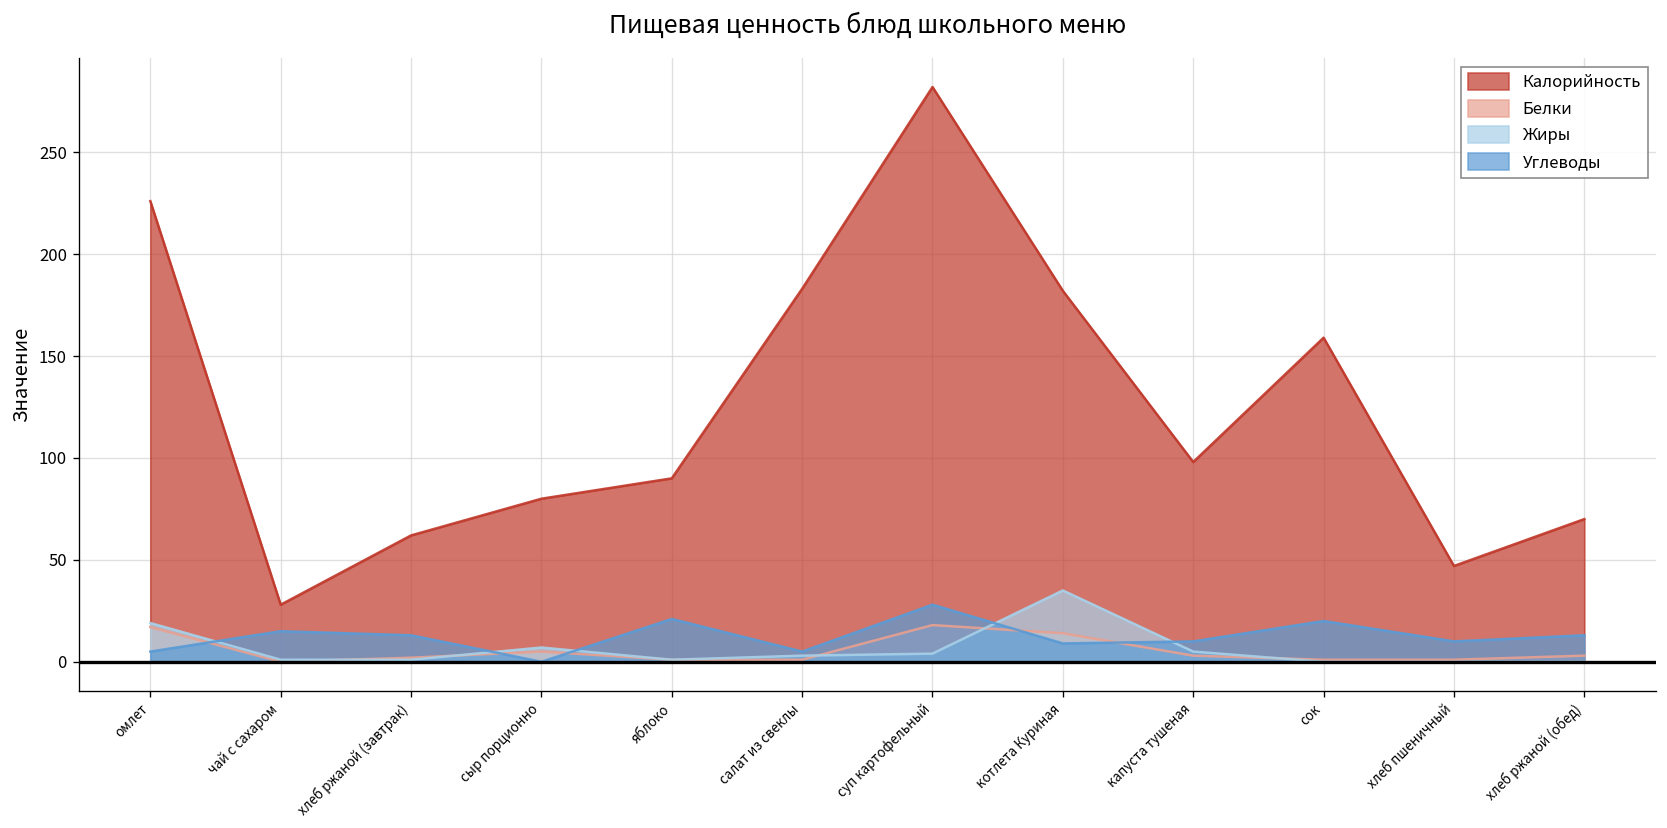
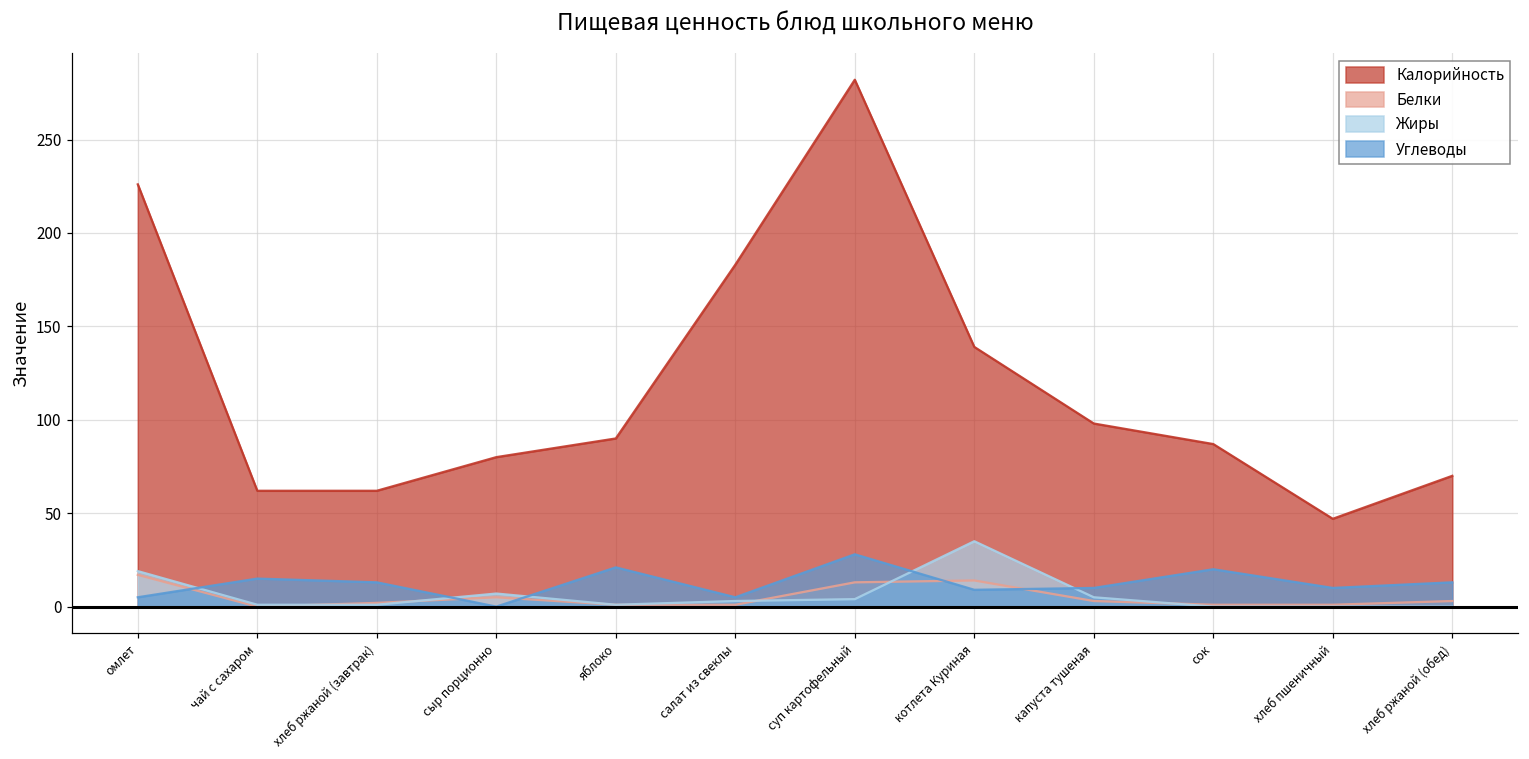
  {
    "Калорийность": {
      "омлет": 226,
-     "чай с сахаром": 28,
+     "чай с сахаром": 62,
      "хлеб ржаной (завтрак)": 62,
      "сыр порционно": 80,
      "яблоко": 90,
      "салат из свеклы": 183,
      "суп картофельный": 282,
-     "котлета Куриная": 182,
+     "котлета Куриная": 139,
      "капуста тушеная": 98,
-     "сок": 159,
+     "сок": 87,
      "хлеб пшеничный": 47,
      "хлеб ржаной (обед)": 70
    },
    "Белки": {
      "омлет": 17,
      "сыр порционно": 5,
      "салат из свеклы": 1,
-     "суп картофельный": 18,
+     "суп картофельный": 13,
      "котлета Куриная": 14,
      "капуста тушеная": 3,
      "хлеб ржаной (обед)": 3
    },
    "Жиры": {
      "омлет": 19,
      "сыр порционно": 7,
      "салат из свеклы": 3,
      "суп картофельный": 4,
      "котлета Куриная": 35,
      "капуста тушеная": 5,
      "хлеб ржаной (обед)": 0
    },
    "Углеводы": {
      "омлет": 5,
      "чай с сахаром": 15,
      "хлеб ржаной (завтрак)": 13,
      "сыр порционно": 0,
      "яблоко": 21,
      "салат из свеклы": 5,
      "суп картофельный": 28,
      "котлета Куриная": 9,
      "капуста тушеная": 10,
      "сок": 20,
      "хлеб пшеничный": 10,
      "хлеб ржаной (обед)": 13
    }
  }
